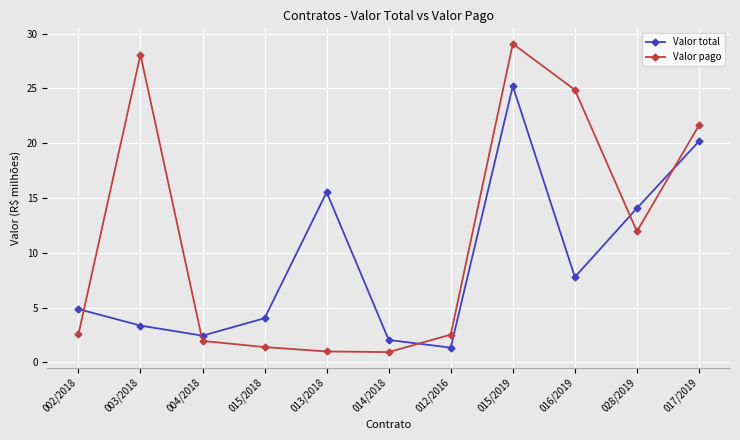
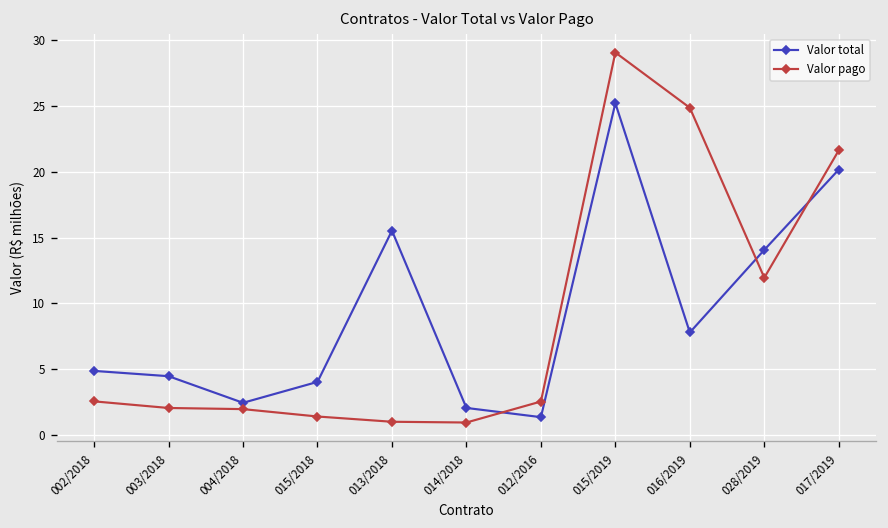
  {
    "Valor total": {
      "002/2018": 4.9,
-     "003/2018": 3.4,
+     "003/2018": 4.5,
      "004/2018": 2.4,
      "015/2018": 4.0,
      "013/2018": 15.5,
      "014/2018": 2.0,
      "012/2016": 1.3,
      "015/2019": 25.2,
      "016/2019": 7.8,
      "028/2019": 14.1,
      "017/2019": 20.2
    },
    "Valor pago": {
      "002/2018": 2.5,
-     "003/2018": 28.1,
+     "003/2018": 2.0,
      "004/2018": 2.0,
      "015/2018": 1.4,
      "013/2018": 1.0,
      "014/2018": 0.9,
      "012/2016": 2.5,
      "015/2019": 29.1,
      "016/2019": 24.9,
      "028/2019": 11.9,
      "017/2019": 21.6
    }
  }
